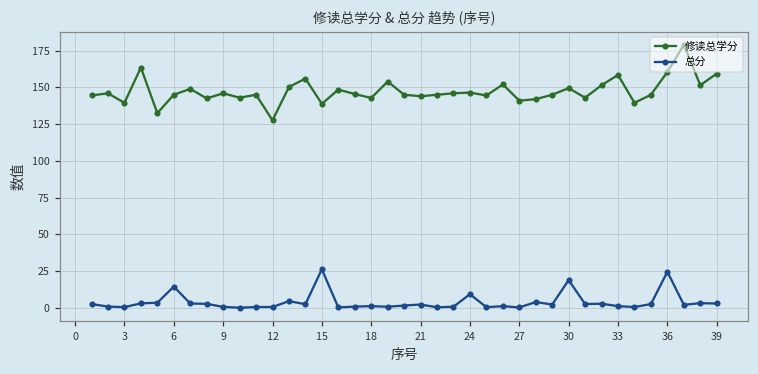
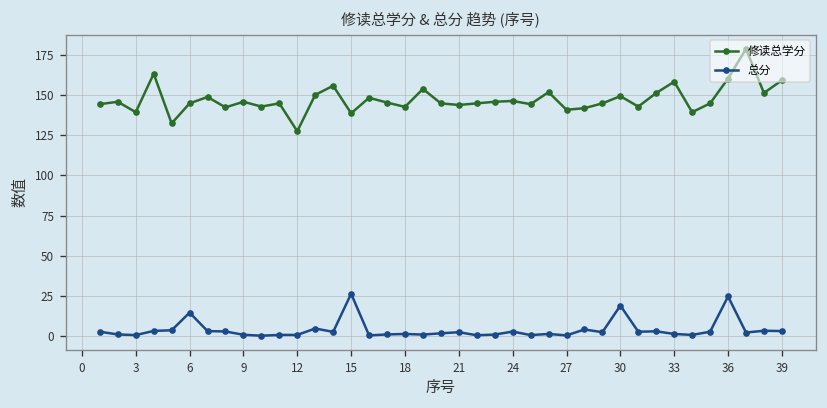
  {
    "修读总学分": {
      "3": 140,
      "6": 145,
      "9": 146,
      "12": 128,
      "15": 139,
      "18": 143,
      "21": 144,
      "24": 147,
      "27": 141,
      "30": 150,
      "33": 159,
      "39": 159
    },
    "总分": {
      "3": 0,
      "6": 14,
      "9": 1,
      "12": 1,
      "15": 26,
      "18": 1,
      "21": 2,
-     "24": 9,
+     "24": 3,
      "27": 0,
      "30": 19,
      "33": 1,
      "36": 25,
      "39": 3
    }
  }
